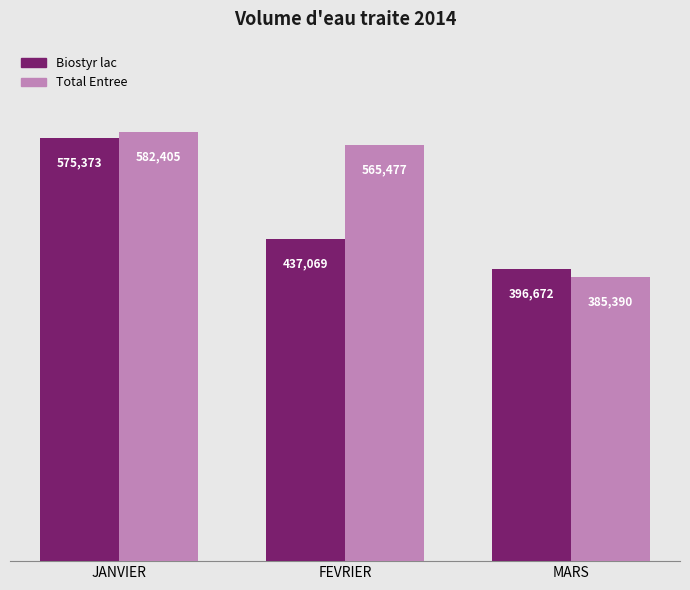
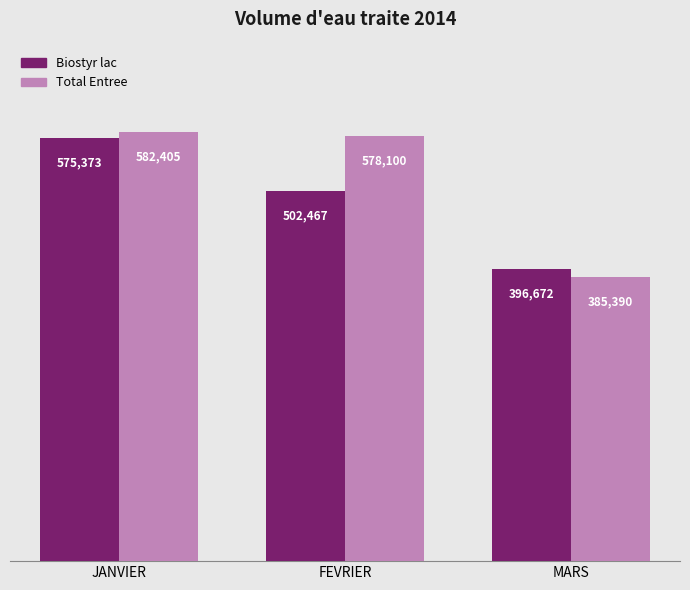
  {
    "Biostyr lac": {
      "JANVIER": "575,373",
-     "FEVRIER": "437,069",
+     "FEVRIER": "502,467",
      "MARS": "396,672"
    },
    "Total Entree": {
      "JANVIER": "582,405",
-     "FEVRIER": "565,477",
+     "FEVRIER": "578,100",
      "MARS": "385,390"
    }
  }
